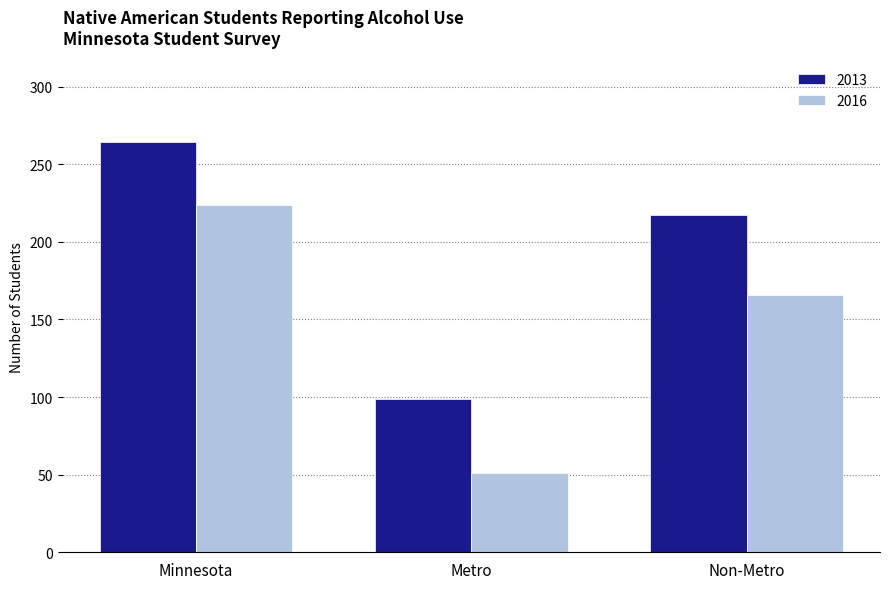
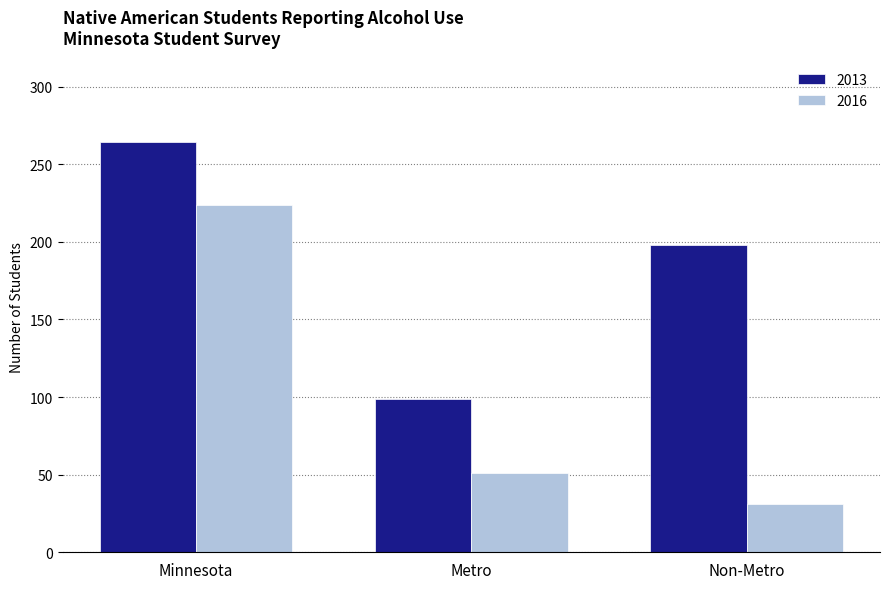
  {
    "2013": {
      "Minnesota": 264,
      "Metro": 99,
-     "Non-Metro": 217
+     "Non-Metro": 198
    },
    "2016": {
      "Minnesota": 224,
      "Metro": 51,
-     "Non-Metro": 166
+     "Non-Metro": 31
    }
  }
